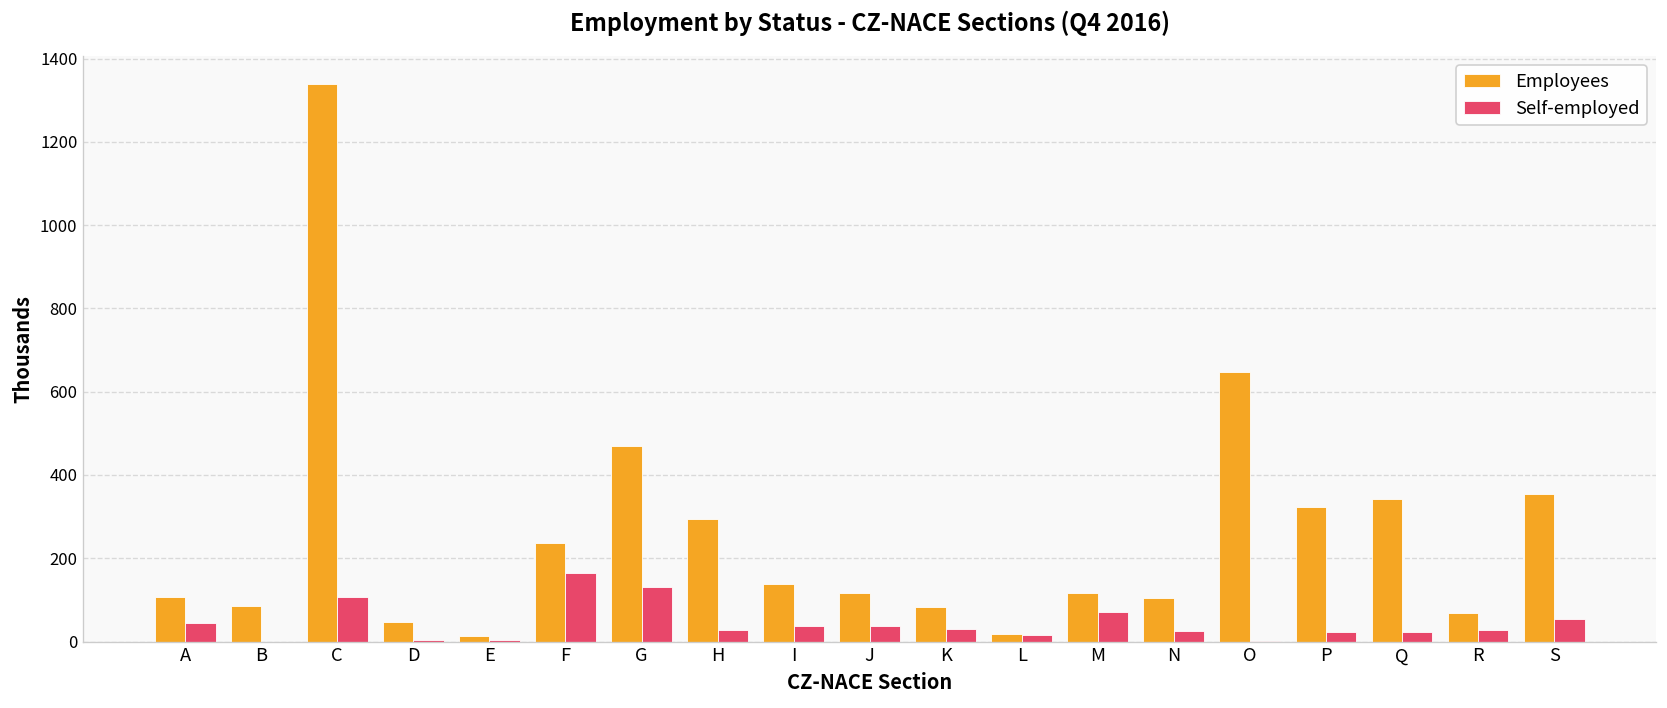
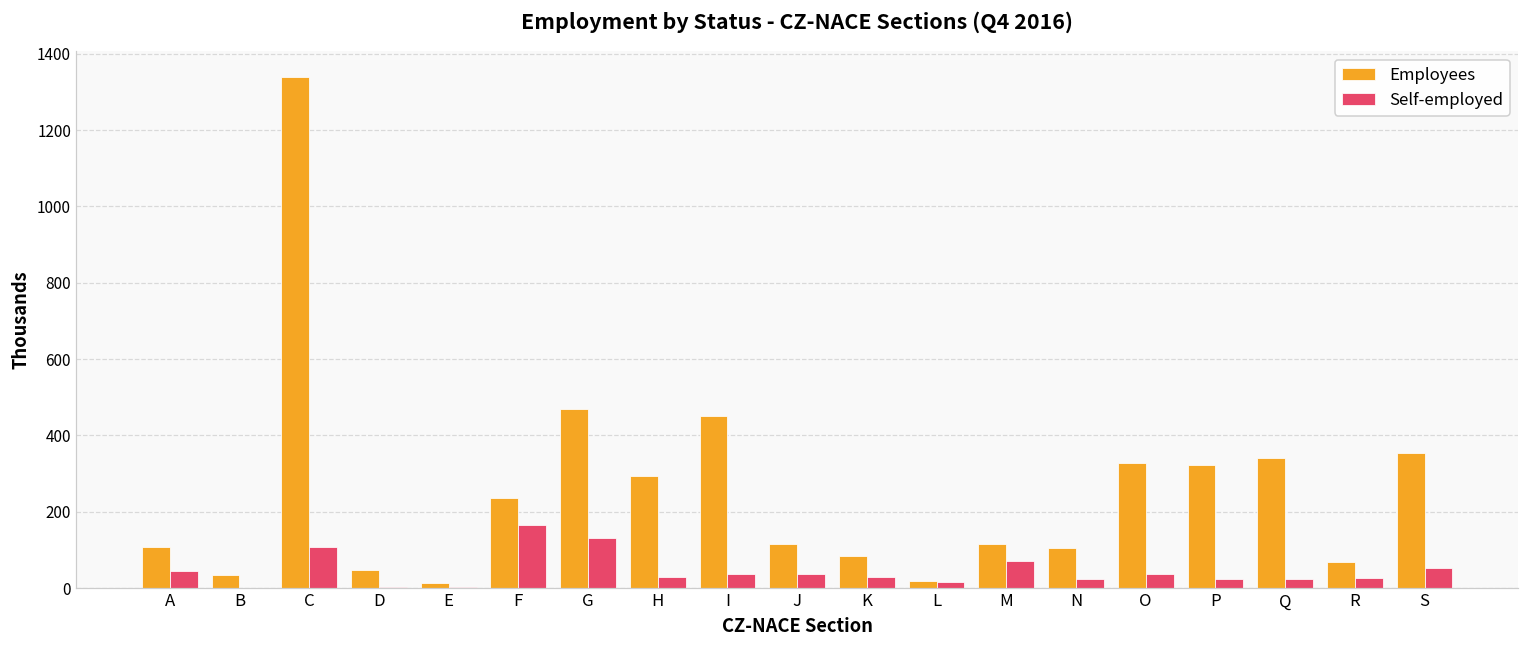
  {
    "Employees": {
      "A": 110,
-     "B": 90,
+     "B": 30,
      "C": 1340,
      "D": 50,
      "E": 10,
      "F": 240,
      "G": 470,
      "H": 290,
-     "I": 140,
+     "I": 450,
      "J": 120,
      "K": 80,
      "L": 20,
      "M": 120,
      "N": 100,
-     "O": 650,
+     "O": 330,
      "P": 320,
      "Q": 340,
      "R": 70,
      "S": 350
    },
    "Self-employed": {
      "A": 40,
      "B": 0,
      "C": 110,
      "F": 160,
      "G": 130,
      "H": 30,
      "I": 40,
      "J": 40,
      "K": 30,
      "L": 20,
      "M": 70,
      "N": 20,
-     "O": 0,
+     "O": 40,
      "P": 20,
      "Q": 20,
      "R": 30,
      "S": 50
    }
  }
